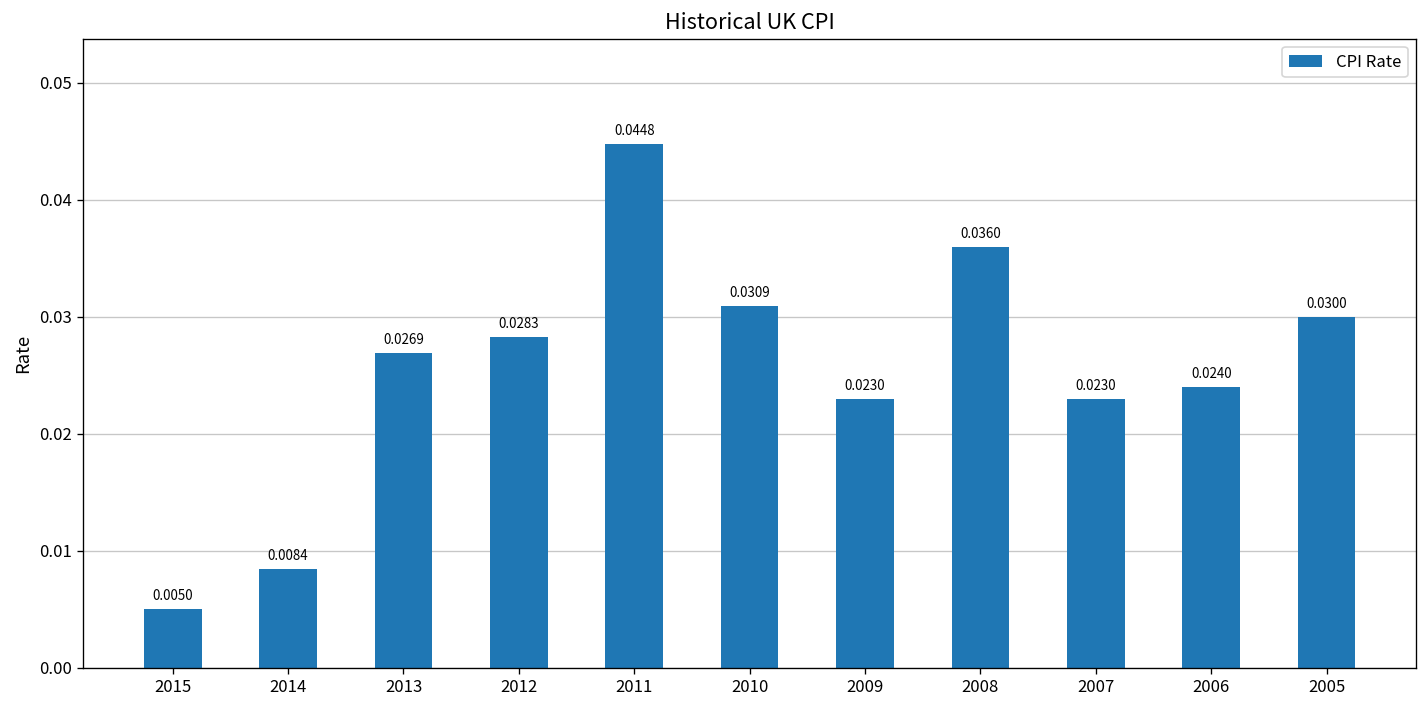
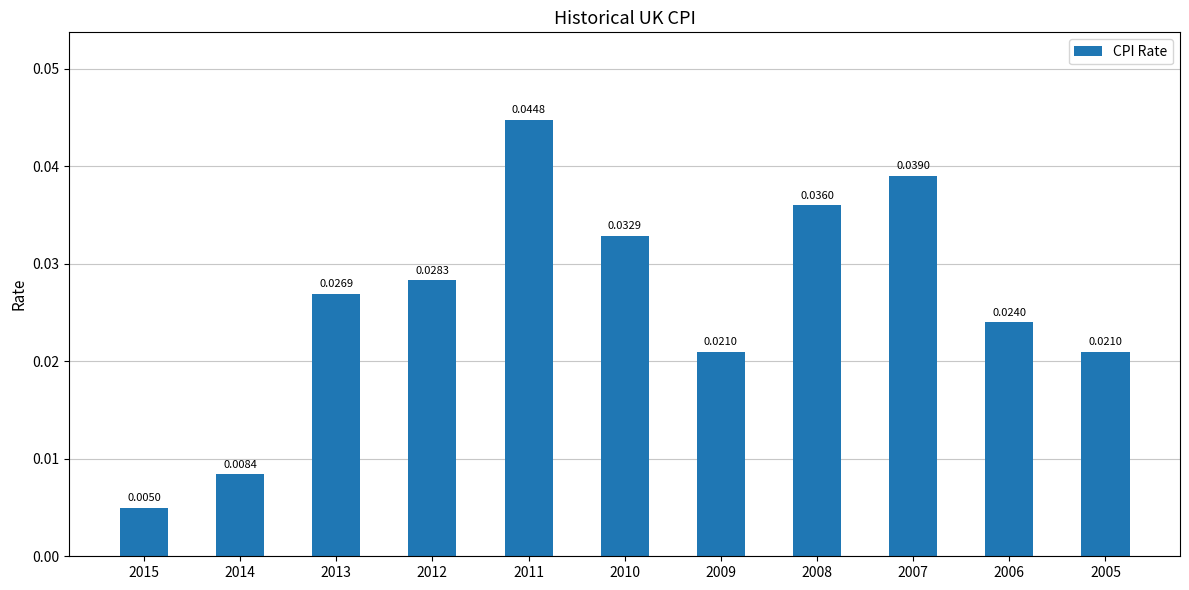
  {
    "2015": 0.0050,
    "2014": 0.0084,
    "2013": 0.0269,
    "2012": 0.0283,
    "2011": 0.0448,
-   "2010": 0.0309,
-   "2009": 0.0230,
+   "2010": 0.0329,
+   "2009": 0.0210,
    "2008": 0.0360,
-   "2007": 0.0230,
+   "2007": 0.0390,
    "2006": 0.0240,
-   "2005": 0.0300
+   "2005": 0.0210
  }
